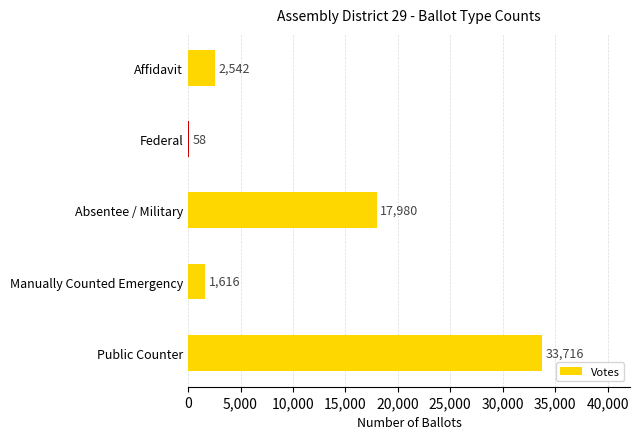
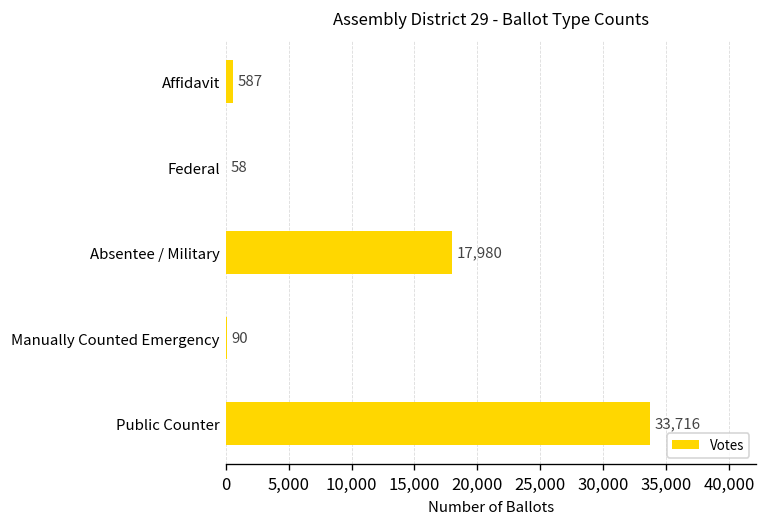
  {
-   "Affidavit": "2,542",
+   "Affidavit": "587",
    "Federal": "58",
    "Absentee / Military": "17,980",
-   "Manually Counted Emergency": "1,616",
+   "Manually Counted Emergency": "90",
    "Public Counter": "33,716"
  }
